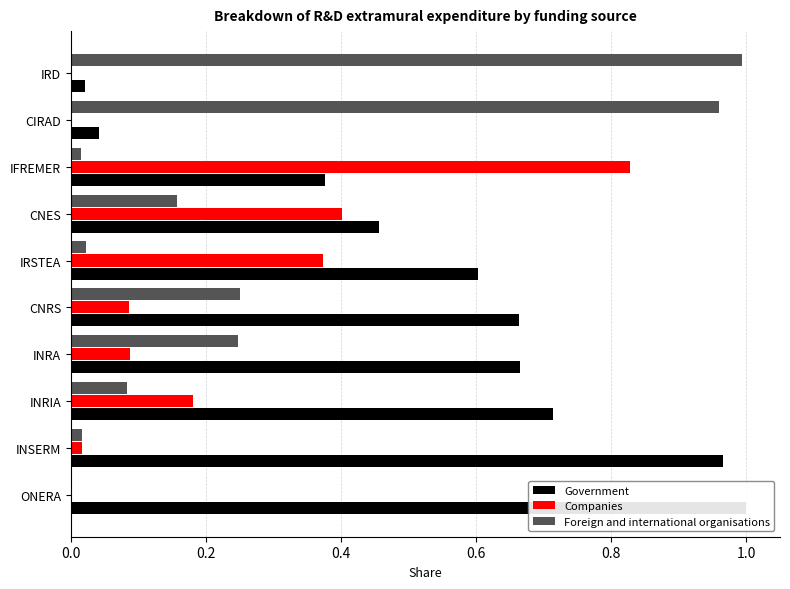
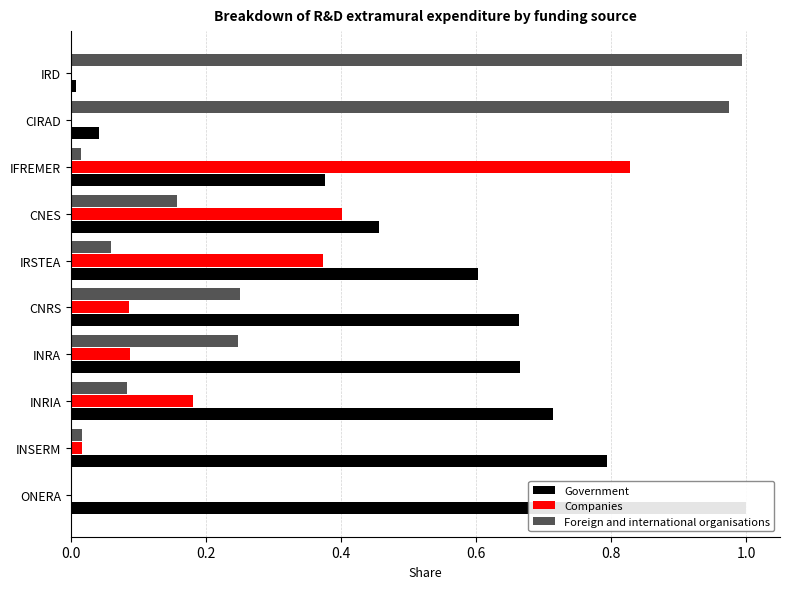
  {
    "Government": {
-     "IRD": 0.02,
+     "IRD": 0.01,
      "CIRAD": 0.04,
      "IFREMER": 0.38,
      "CNES": 0.46,
      "IRSTEA": 0.60,
      "CNRS": 0.66,
      "INRA": 0.67,
      "INRIA": 0.71,
-     "INSERM": 0.97
+     "INSERM": 0.79
    },
    "Companies": {
      "IRD": 0.00,
      "CIRAD": 0.00,
      "IFREMER": 0.83,
      "CNES": 0.40,
      "IRSTEA": 0.37,
      "CNRS": 0.09,
      "INRA": 0.09,
      "INRIA": 0.18,
      "INSERM": 0.02,
      "ONERA": 0.00
    },
    "Foreign and international organisations": {
      "IRD": 0.99,
-     "CIRAD": 0.96,
+     "CIRAD": 0.98,
      "IFREMER": 0.02,
      "CNES": 0.16,
-     "IRSTEA": 0.02,
+     "IRSTEA": 0.06,
      "CNRS": 0.25,
      "INRA": 0.25,
      "INRIA": 0.08,
      "INSERM": 0.02,
      "ONERA": 0.00
    }
  }
